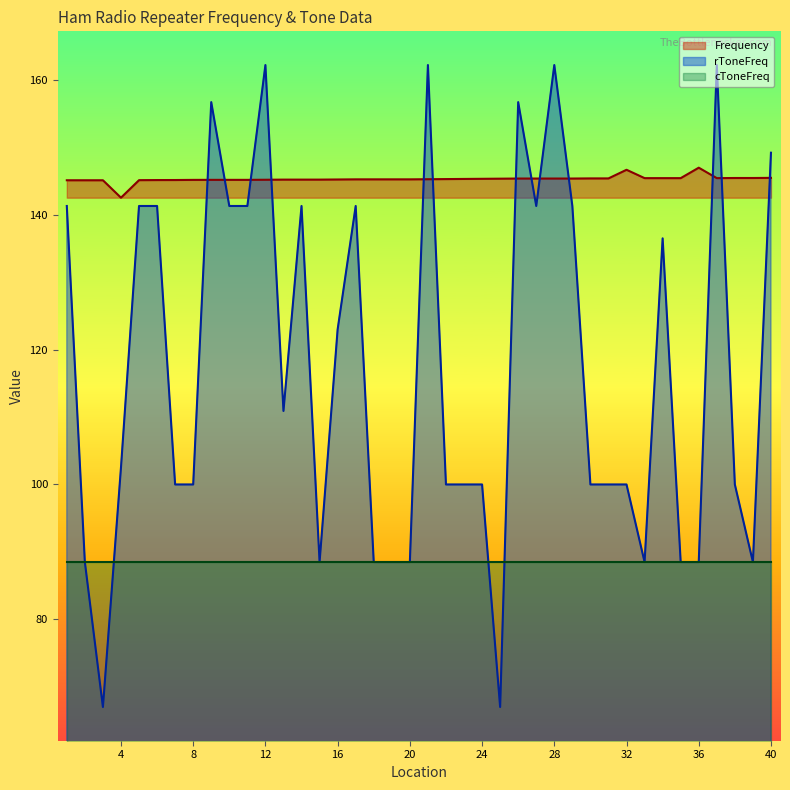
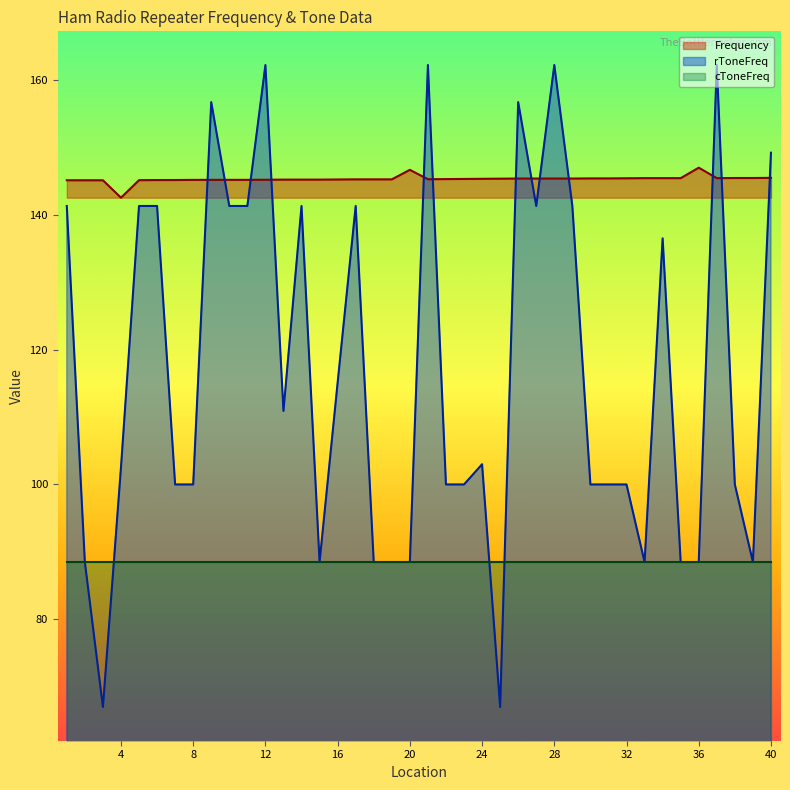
  {
    "Frequency": {
      "4": 143,
      "8": 145,
      "12": 145,
      "16": 145,
-     "20": 145,
+     "20": 147,
      "24": 145,
      "28": 145,
-     "32": 147,
+     "32": 145,
      "36": 147,
      "40": 145
    },
    "rToneFreq": {
      "4": 103,
      "8": 100,
      "12": 162,
-     "16": 123,
-     "24": 100,
+     "16": 115,
+     "24": 103,
      "28": 162,
      "32": 100,
      "40": 149
    },
    "cToneFreq": {
      "4": 89,
      "8": 89,
      "12": 89,
      "16": 89,
      "24": 89,
      "28": 89,
      "32": 89,
      "40": 89
    }
  }
